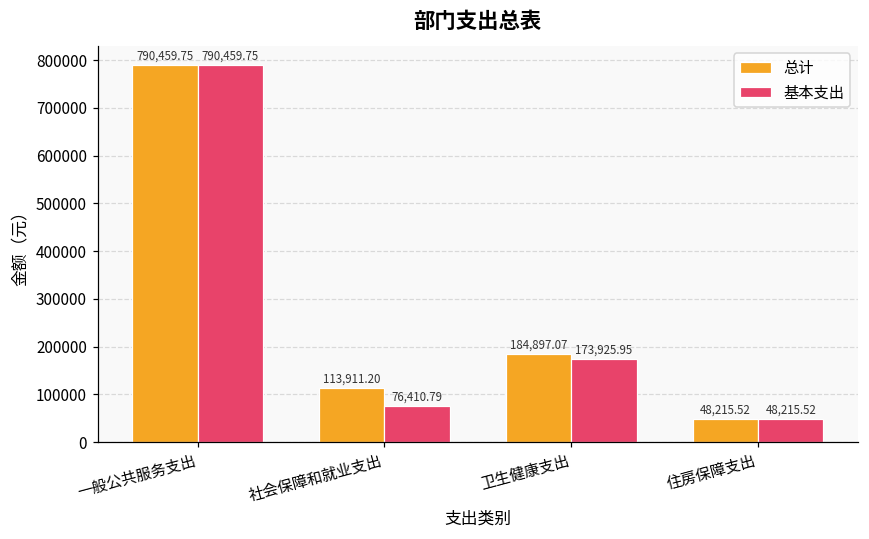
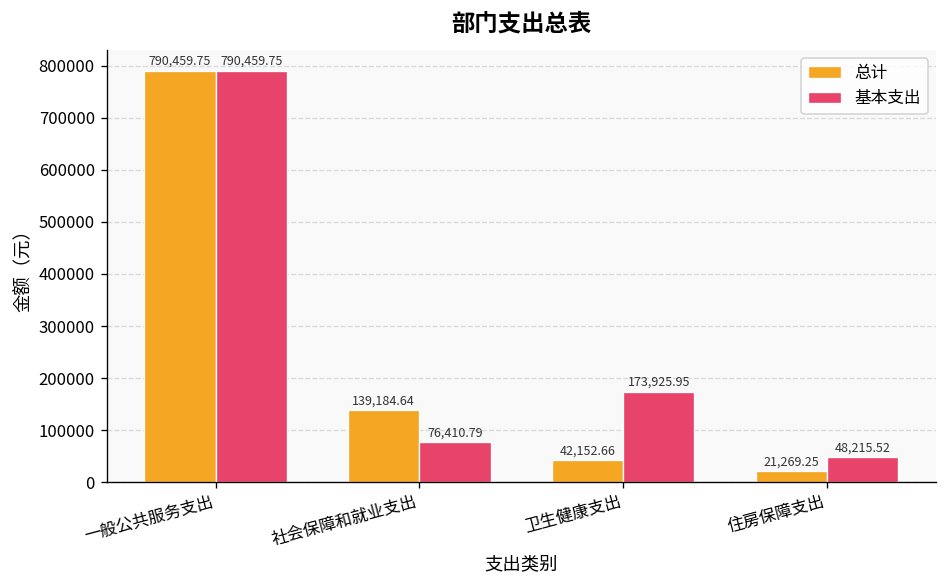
  {
    "总计": {
      "一般公共服务支出": "790,459.75",
-     "社会保障和就业支出": "113,911.20",
-     "卫生健康支出": "184,897.07",
-     "住房保障支出": "48,215.52"
+     "社会保障和就业支出": "139,184.64",
+     "卫生健康支出": "42,152.66",
+     "住房保障支出": "21,269.25"
    },
    "基本支出": {
      "一般公共服务支出": "790,459.75",
      "社会保障和就业支出": "76,410.79",
      "卫生健康支出": "173,925.95",
      "住房保障支出": "48,215.52"
    }
  }
